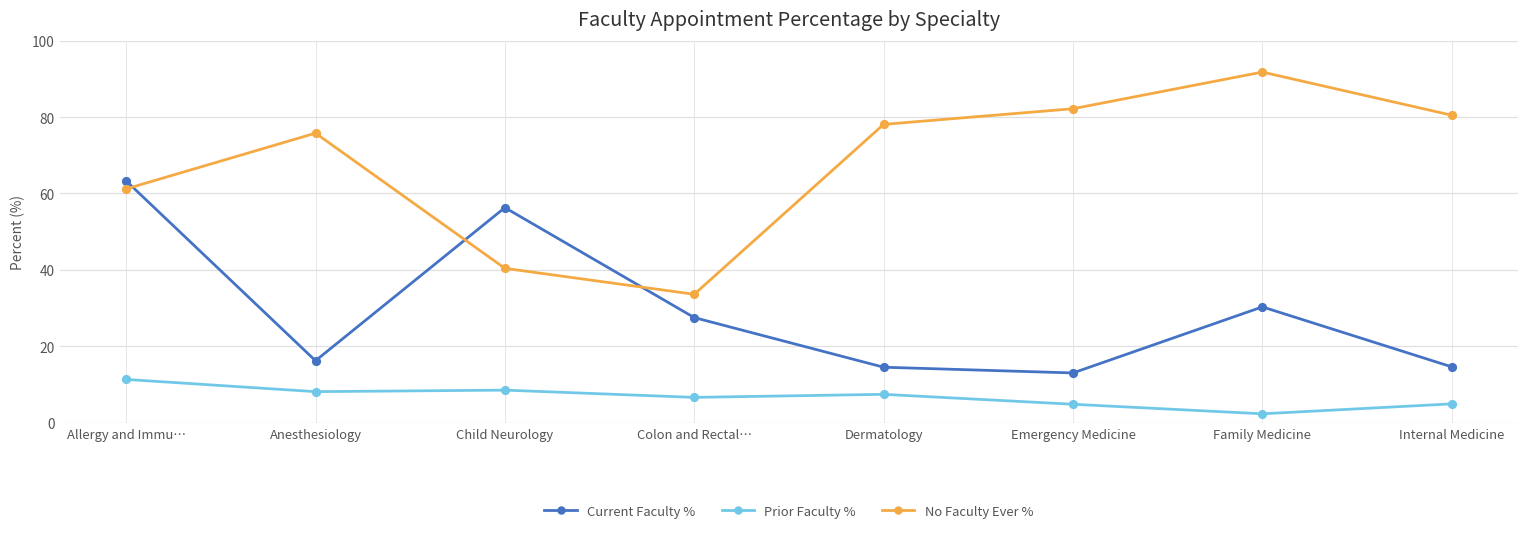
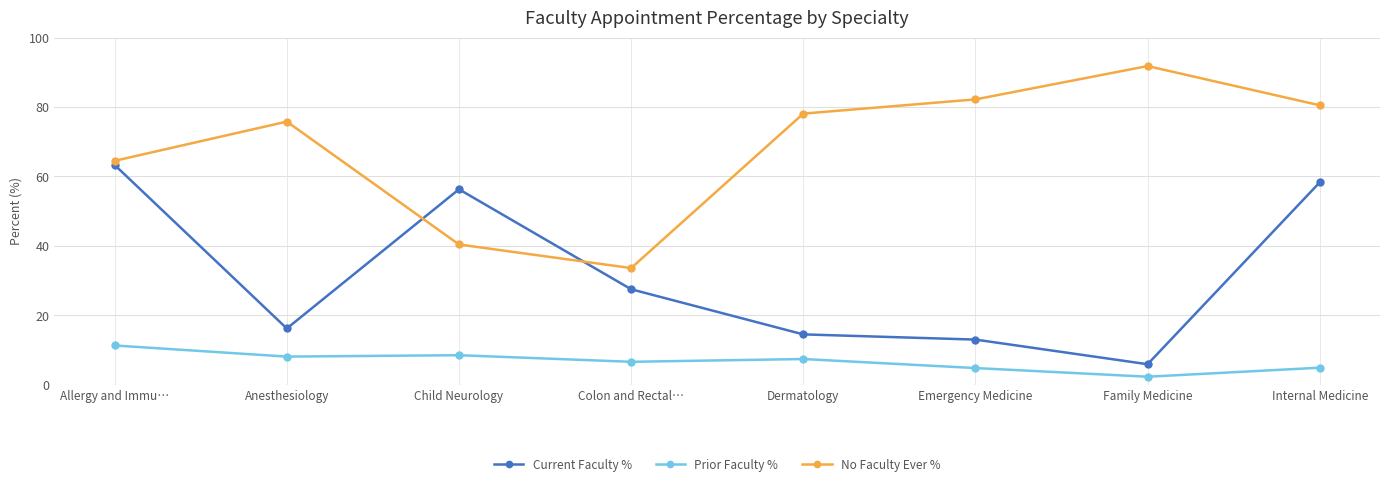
  {
    "Current Faculty %": {
      "Allergy and Immu…": 63,
      "Anesthesiology": 16,
      "Child Neurology": 56,
      "Colon and Rectal…": 28,
      "Dermatology": 15,
      "Emergency Medicine": 13,
-     "Family Medicine": 30,
-     "Internal Medicine": 15
+     "Family Medicine": 6,
+     "Internal Medicine": 58
    },
    "Prior Faculty %": {
      "Allergy and Immu…": 11,
      "Anesthesiology": 8,
      "Child Neurology": 9,
      "Colon and Rectal…": 7,
      "Dermatology": 7,
      "Emergency Medicine": 5,
      "Family Medicine": 2,
      "Internal Medicine": 5
    },
    "No Faculty Ever %": {
-     "Allergy and Immu…": 61,
+     "Allergy and Immu…": 65,
      "Anesthesiology": 76,
      "Child Neurology": 40,
      "Colon and Rectal…": 34,
      "Dermatology": 78,
      "Emergency Medicine": 82,
      "Family Medicine": 92,
      "Internal Medicine": 81
    }
  }
